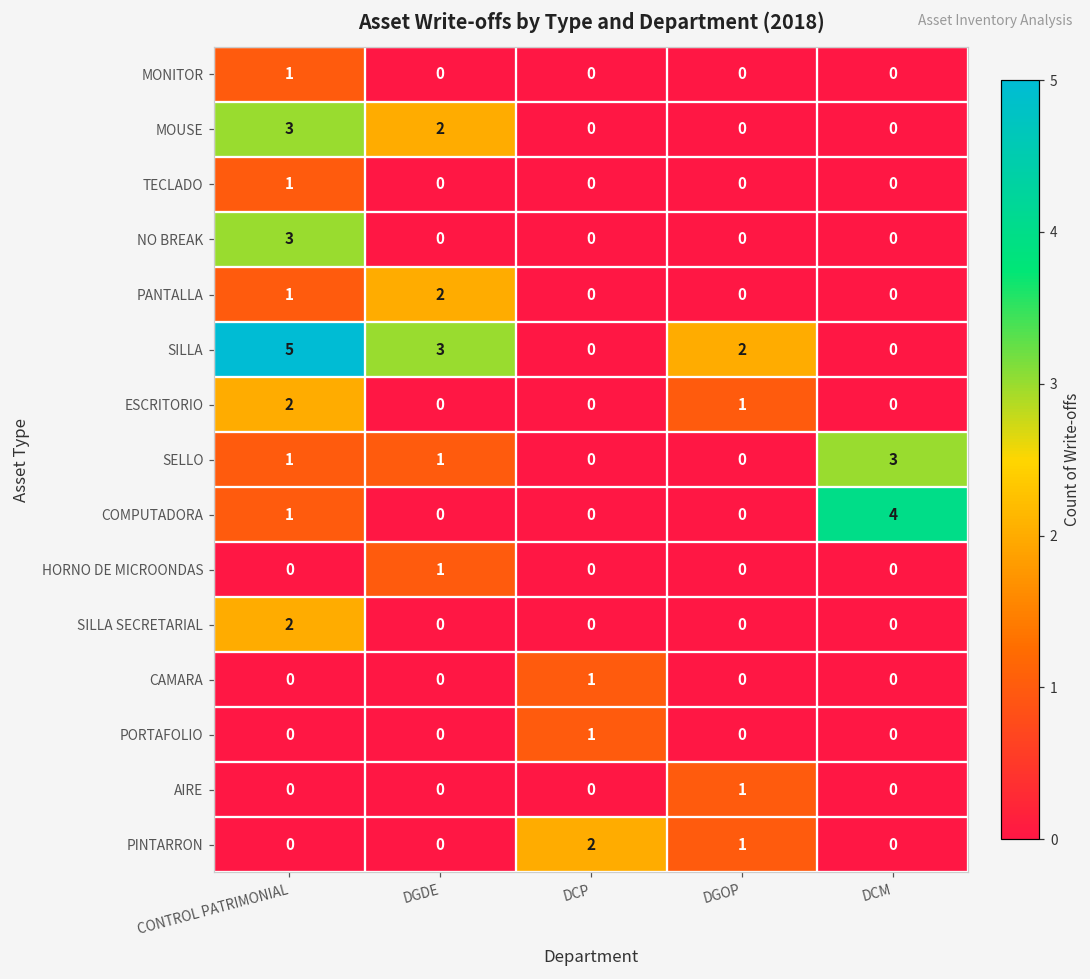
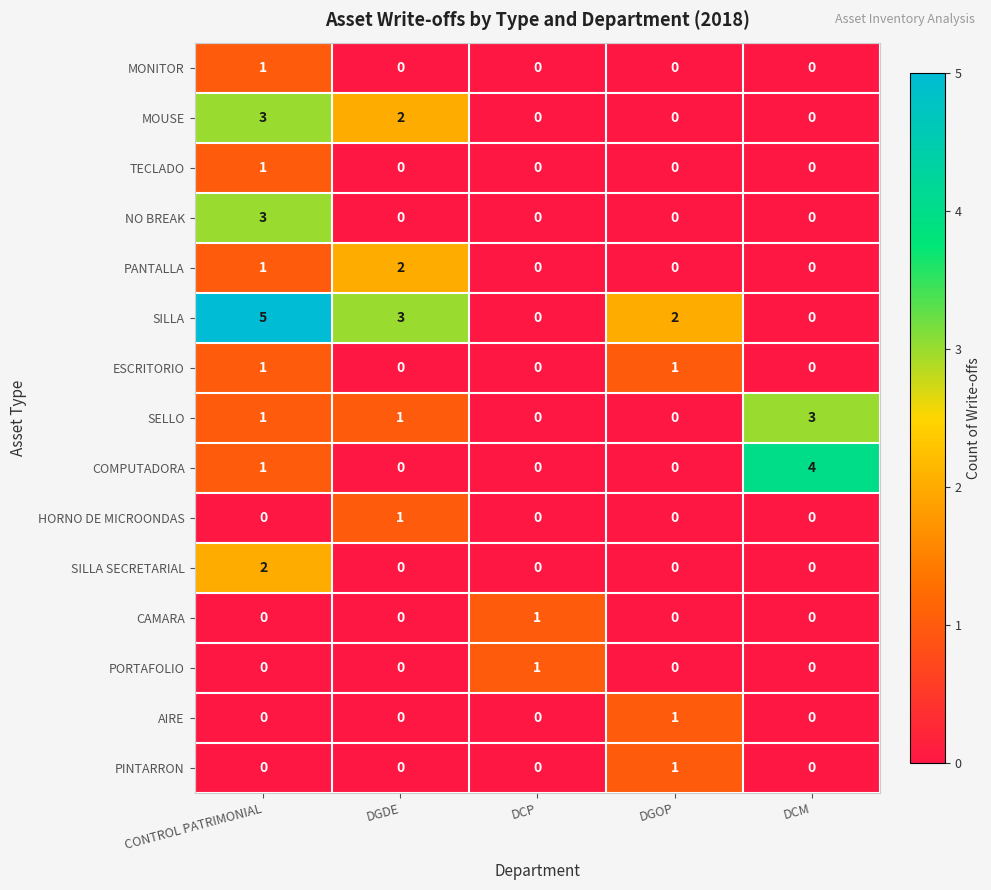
  {
    "MONITOR": {
      "CONTROL PATRIMONIAL": 1,
      "DGDE": 0,
      "DCP": 0,
      "DGOP": 0,
      "DCM": 0
    },
    "MOUSE": {
      "CONTROL PATRIMONIAL": 3,
      "DGDE": 2,
      "DCP": 0,
      "DGOP": 0,
      "DCM": 0
    },
    "TECLADO": {
      "CONTROL PATRIMONIAL": 1,
      "DGDE": 0,
      "DCP": 0,
      "DGOP": 0,
      "DCM": 0
    },
    "NO BREAK": {
      "CONTROL PATRIMONIAL": 3,
      "DGDE": 0,
      "DCP": 0,
      "DGOP": 0,
      "DCM": 0
    },
    "PANTALLA": {
      "CONTROL PATRIMONIAL": 1,
      "DGDE": 2,
      "DCP": 0,
      "DGOP": 0,
      "DCM": 0
    },
    "SILLA": {
      "CONTROL PATRIMONIAL": 5,
      "DGDE": 3,
      "DCP": 0,
      "DGOP": 2,
      "DCM": 0
    },
    "ESCRITORIO": {
-     "CONTROL PATRIMONIAL": 2,
+     "CONTROL PATRIMONIAL": 1,
      "DGDE": 0,
      "DCP": 0,
      "DGOP": 1,
      "DCM": 0
    },
    "SELLO": {
      "CONTROL PATRIMONIAL": 1,
      "DGDE": 1,
      "DCP": 0,
      "DGOP": 0,
      "DCM": 3
    },
    "COMPUTADORA": {
      "CONTROL PATRIMONIAL": 1,
      "DGDE": 0,
      "DCP": 0,
      "DGOP": 0,
      "DCM": 4
    },
    "HORNO DE MICROONDAS": {
      "CONTROL PATRIMONIAL": 0,
      "DGDE": 1,
      "DCP": 0,
      "DGOP": 0,
      "DCM": 0
    },
    "SILLA SECRETARIAL": {
      "CONTROL PATRIMONIAL": 2,
      "DGDE": 0,
      "DCP": 0,
      "DGOP": 0,
      "DCM": 0
    },
    "CAMARA": {
      "CONTROL PATRIMONIAL": 0,
      "DGDE": 0,
      "DCP": 1,
      "DGOP": 0,
      "DCM": 0
    },
    "PORTAFOLIO": {
      "CONTROL PATRIMONIAL": 0,
      "DGDE": 0,
      "DCP": 1,
      "DGOP": 0,
      "DCM": 0
    },
    "AIRE": {
      "CONTROL PATRIMONIAL": 0,
      "DGDE": 0,
      "DCP": 0,
      "DGOP": 1,
      "DCM": 0
    },
    "PINTARRON": {
      "CONTROL PATRIMONIAL": 0,
      "DGDE": 0,
-     "DCP": 2,
+     "DCP": 0,
      "DGOP": 1,
      "DCM": 0
    }
  }
